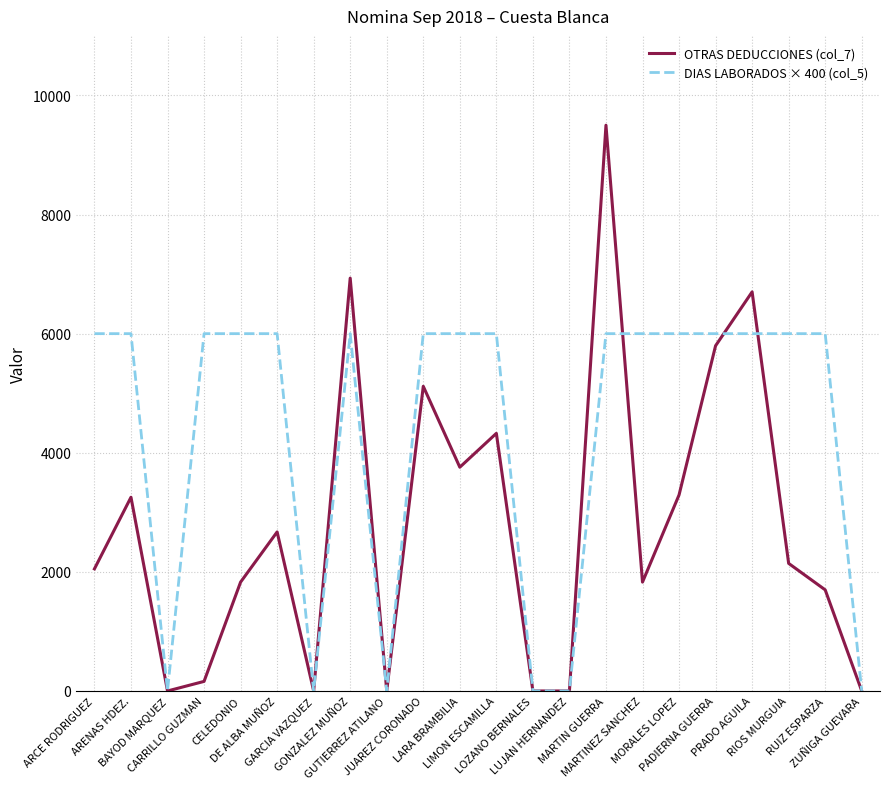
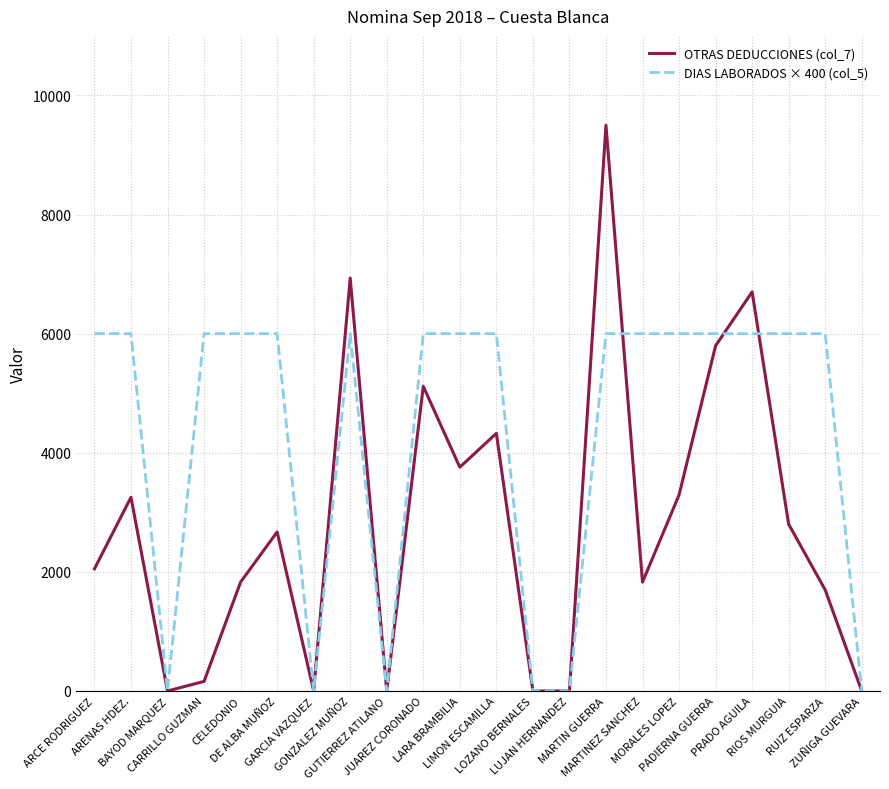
  {
    "OTRAS DEDUCCIONES (col_7)": {
      "ARCE RODRIGUEZ": 2100,
      "ARENAS HDEZ.": 3300,
      "CARRILLO GUZMAN": 200,
      "CELEDONIO": 1800,
      "DE ALBA MUÑOZ": 2700,
      "GONZALEZ MUÑOZ": 6900,
      "JUAREZ CORONADO": 5100,
      "LARA BRAMBILIA": 3800,
      "LIMON ESCAMILLA": 4300,
      "MARTIN GUERRA": 9500,
      "MARTINEZ SANCHEZ": 1800,
      "MORALES LOPEZ": 3300,
      "PADIERNA GUERRA": 5800,
      "PRADO AGUILA": 6700,
-     "RIOS MURGUIA": 2100,
+     "RIOS MURGUIA": 2800,
      "RUIZ ESPARZA": 1700
    },
    "DIAS LABORADOS × 400 (col_5)": {
      "ARCE RODRIGUEZ": 6000,
      "ARENAS HDEZ.": 6000,
      "CARRILLO GUZMAN": 6000,
      "CELEDONIO": 6000,
      "DE ALBA MUÑOZ": 6000,
      "GONZALEZ MUÑOZ": 6000,
      "JUAREZ CORONADO": 6000,
      "LARA BRAMBILIA": 6000,
      "LIMON ESCAMILLA": 6000,
      "MARTIN GUERRA": 6000,
      "MARTINEZ SANCHEZ": 6000,
      "MORALES LOPEZ": 6000,
      "PADIERNA GUERRA": 6000,
      "PRADO AGUILA": 6000,
      "RIOS MURGUIA": 6000,
      "RUIZ ESPARZA": 6000
    }
  }
